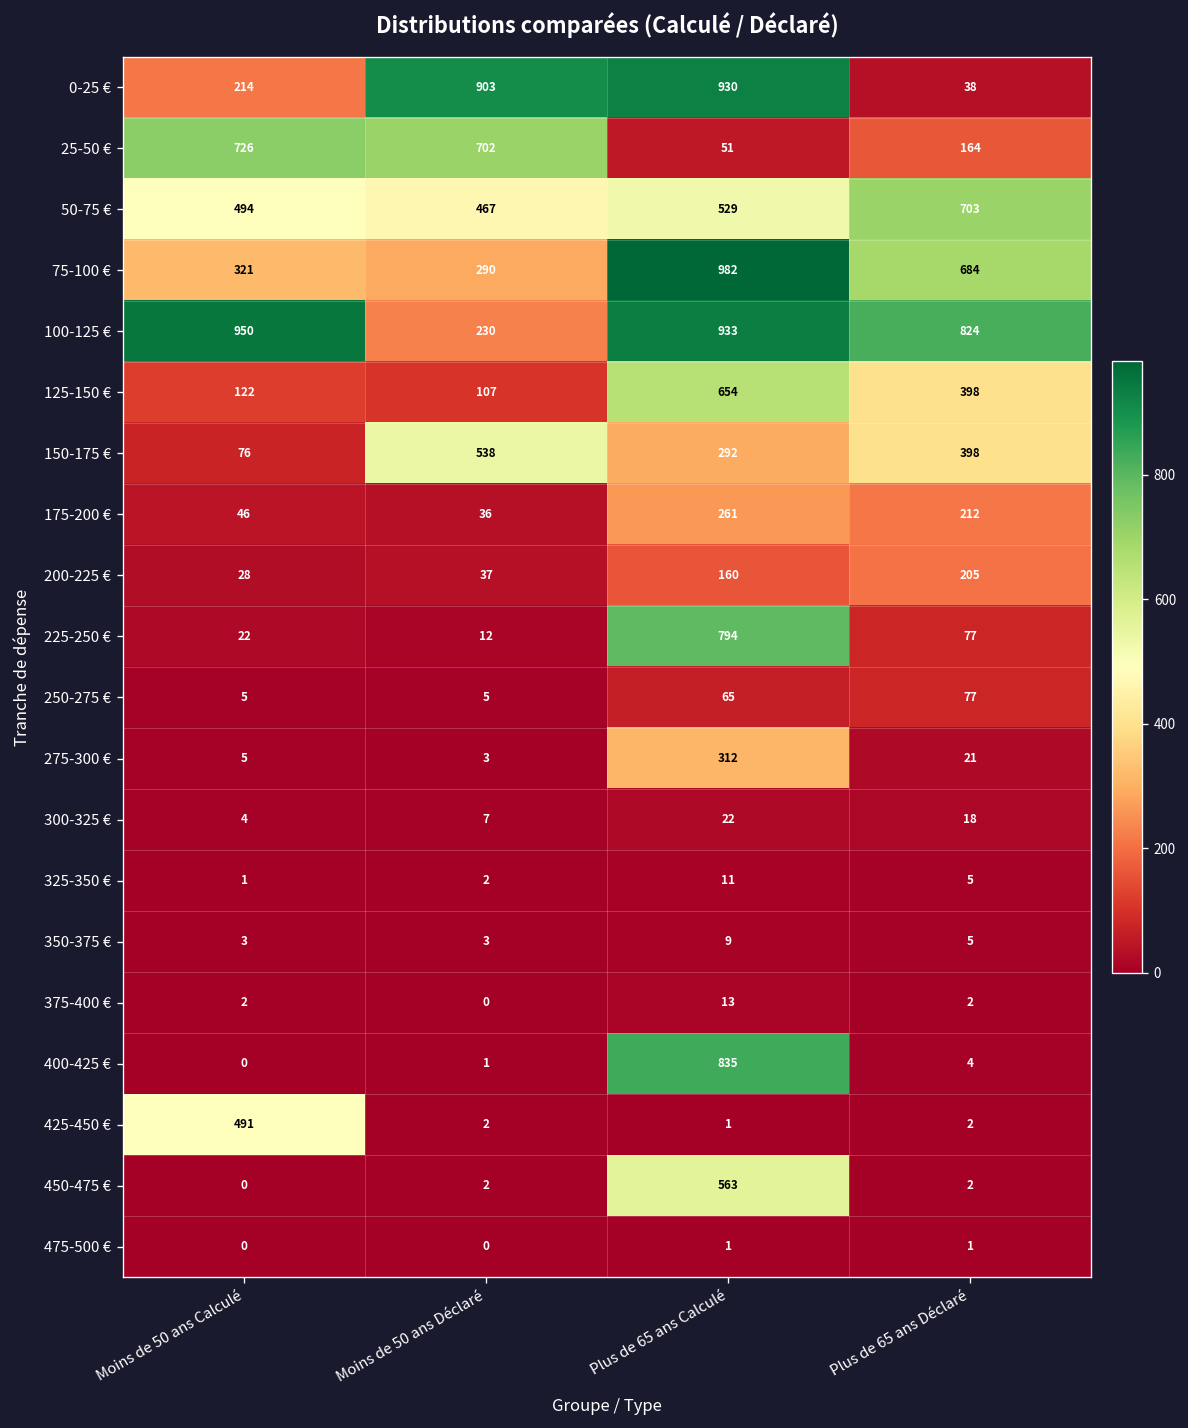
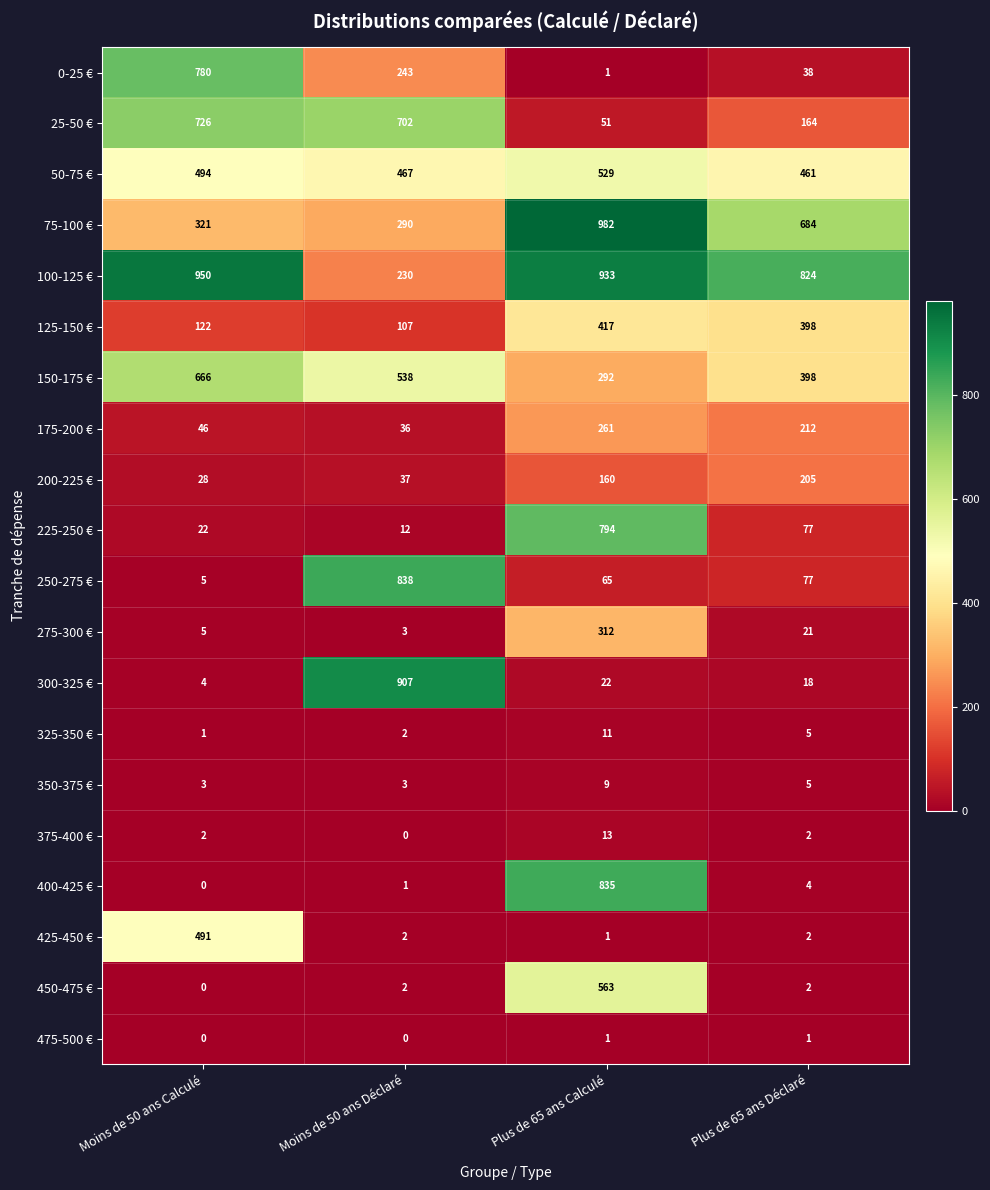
  {
    "0-25 €": {
-     "Moins de 50 ans Calculé": 214,
-     "Moins de 50 ans Déclaré": 903,
-     "Plus de 65 ans Calculé": 930,
+     "Moins de 50 ans Calculé": 780,
+     "Moins de 50 ans Déclaré": 243,
+     "Plus de 65 ans Calculé": 1,
      "Plus de 65 ans Déclaré": 38
    },
    "25-50 €": {
      "Moins de 50 ans Calculé": 726,
      "Moins de 50 ans Déclaré": 702,
      "Plus de 65 ans Calculé": 51,
      "Plus de 65 ans Déclaré": 164
    },
    "50-75 €": {
      "Moins de 50 ans Calculé": 494,
      "Moins de 50 ans Déclaré": 467,
      "Plus de 65 ans Calculé": 529,
-     "Plus de 65 ans Déclaré": 703
+     "Plus de 65 ans Déclaré": 461
    },
    "75-100 €": {
      "Moins de 50 ans Calculé": 321,
      "Moins de 50 ans Déclaré": 290,
      "Plus de 65 ans Calculé": 982,
      "Plus de 65 ans Déclaré": 684
    },
    "100-125 €": {
      "Moins de 50 ans Calculé": 950,
      "Moins de 50 ans Déclaré": 230,
      "Plus de 65 ans Calculé": 933,
      "Plus de 65 ans Déclaré": 824
    },
    "125-150 €": {
      "Moins de 50 ans Calculé": 122,
      "Moins de 50 ans Déclaré": 107,
-     "Plus de 65 ans Calculé": 654,
+     "Plus de 65 ans Calculé": 417,
      "Plus de 65 ans Déclaré": 398
    },
    "150-175 €": {
-     "Moins de 50 ans Calculé": 76,
+     "Moins de 50 ans Calculé": 666,
      "Moins de 50 ans Déclaré": 538,
      "Plus de 65 ans Calculé": 292,
      "Plus de 65 ans Déclaré": 398
    },
    "175-200 €": {
      "Moins de 50 ans Calculé": 46,
      "Moins de 50 ans Déclaré": 36,
      "Plus de 65 ans Calculé": 261,
      "Plus de 65 ans Déclaré": 212
    },
    "200-225 €": {
      "Moins de 50 ans Calculé": 28,
      "Moins de 50 ans Déclaré": 37,
      "Plus de 65 ans Calculé": 160,
      "Plus de 65 ans Déclaré": 205
    },
    "225-250 €": {
      "Moins de 50 ans Calculé": 22,
      "Moins de 50 ans Déclaré": 12,
      "Plus de 65 ans Calculé": 794,
      "Plus de 65 ans Déclaré": 77
    },
    "250-275 €": {
      "Moins de 50 ans Calculé": 5,
-     "Moins de 50 ans Déclaré": 5,
+     "Moins de 50 ans Déclaré": 838,
      "Plus de 65 ans Calculé": 65,
      "Plus de 65 ans Déclaré": 77
    },
    "275-300 €": {
      "Moins de 50 ans Calculé": 5,
      "Moins de 50 ans Déclaré": 3,
      "Plus de 65 ans Calculé": 312,
      "Plus de 65 ans Déclaré": 21
    },
    "300-325 €": {
      "Moins de 50 ans Calculé": 4,
-     "Moins de 50 ans Déclaré": 7,
+     "Moins de 50 ans Déclaré": 907,
      "Plus de 65 ans Calculé": 22,
      "Plus de 65 ans Déclaré": 18
    },
    "325-350 €": {
      "Moins de 50 ans Calculé": 1,
      "Moins de 50 ans Déclaré": 2,
      "Plus de 65 ans Calculé": 11,
      "Plus de 65 ans Déclaré": 5
    },
    "350-375 €": {
      "Moins de 50 ans Calculé": 3,
      "Moins de 50 ans Déclaré": 3,
      "Plus de 65 ans Calculé": 9,
      "Plus de 65 ans Déclaré": 5
    },
    "375-400 €": {
      "Moins de 50 ans Calculé": 2,
      "Moins de 50 ans Déclaré": 0,
      "Plus de 65 ans Calculé": 13,
      "Plus de 65 ans Déclaré": 2
    },
    "400-425 €": {
      "Moins de 50 ans Calculé": 0,
      "Moins de 50 ans Déclaré": 1,
      "Plus de 65 ans Calculé": 835,
      "Plus de 65 ans Déclaré": 4
    },
    "425-450 €": {
      "Moins de 50 ans Calculé": 491,
      "Moins de 50 ans Déclaré": 2,
      "Plus de 65 ans Calculé": 1,
      "Plus de 65 ans Déclaré": 2
    },
    "450-475 €": {
      "Moins de 50 ans Calculé": 0,
      "Moins de 50 ans Déclaré": 2,
      "Plus de 65 ans Calculé": 563,
      "Plus de 65 ans Déclaré": 2
    },
    "475-500 €": {
      "Moins de 50 ans Calculé": 0,
      "Moins de 50 ans Déclaré": 0,
      "Plus de 65 ans Calculé": 1,
      "Plus de 65 ans Déclaré": 1
    }
  }
